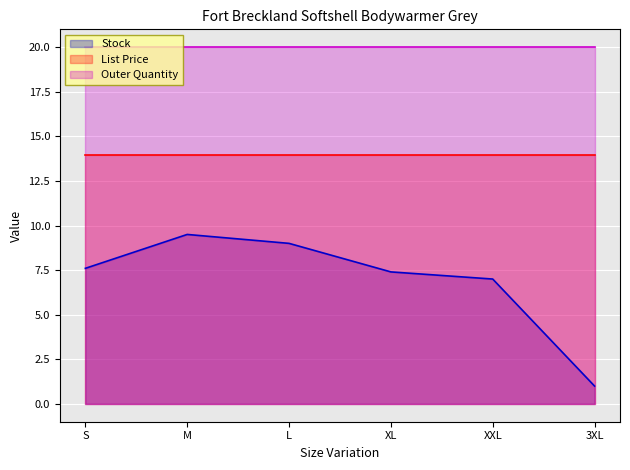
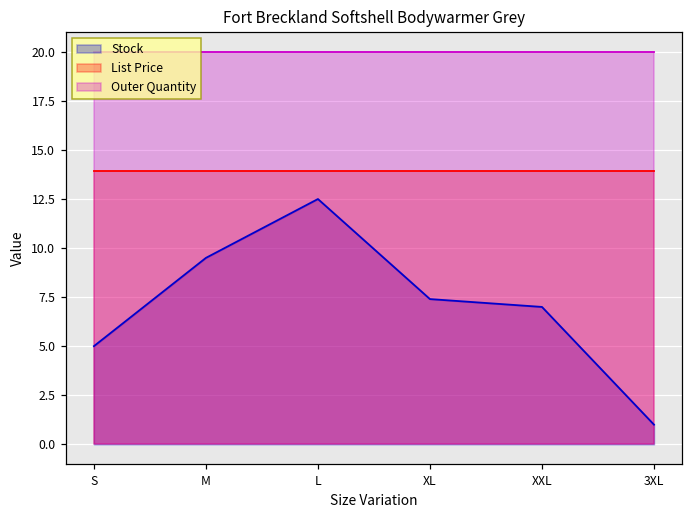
  {
    "Stock": {
-     "S": 7.6,
+     "S": 5.0,
      "M": 9.5,
-     "L": 9.0,
+     "L": 12.5,
      "XL": 7.4,
      "XXL": 7.0,
      "3XL": 1.0
    },
    "List Price": {
      "S": 14.0,
      "M": 14.0,
      "L": 14.0,
      "XL": 14.0,
      "XXL": 14.0,
      "3XL": 14.0
    },
    "Outer Quantity": {
      "M": 20.0,
      "L": 20.0,
      "XL": 20.0,
      "XXL": 20.0,
      "3XL": 20.0
    }
  }
